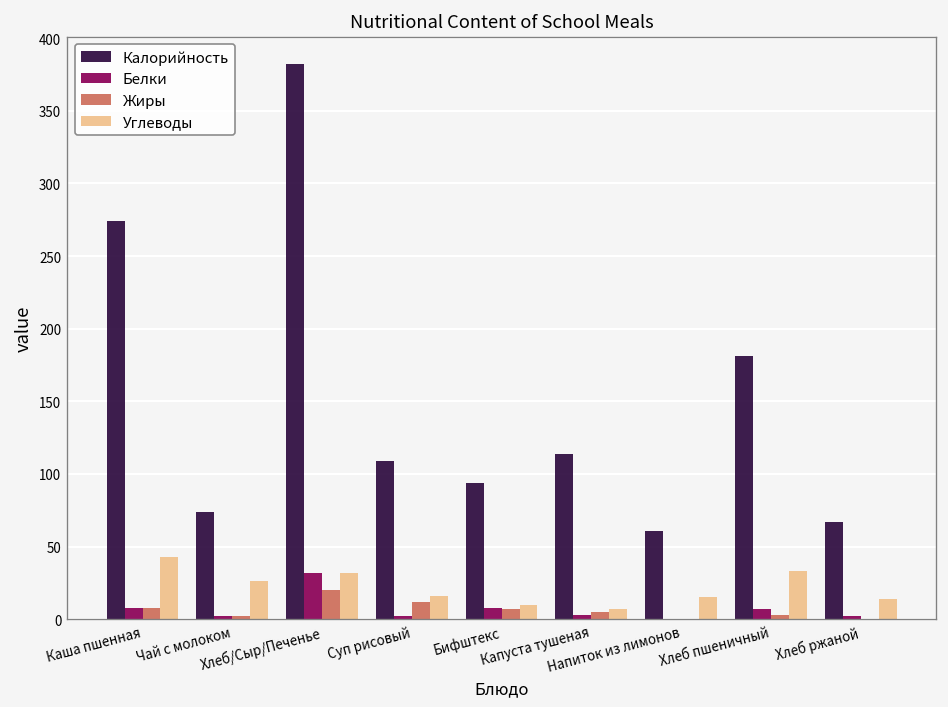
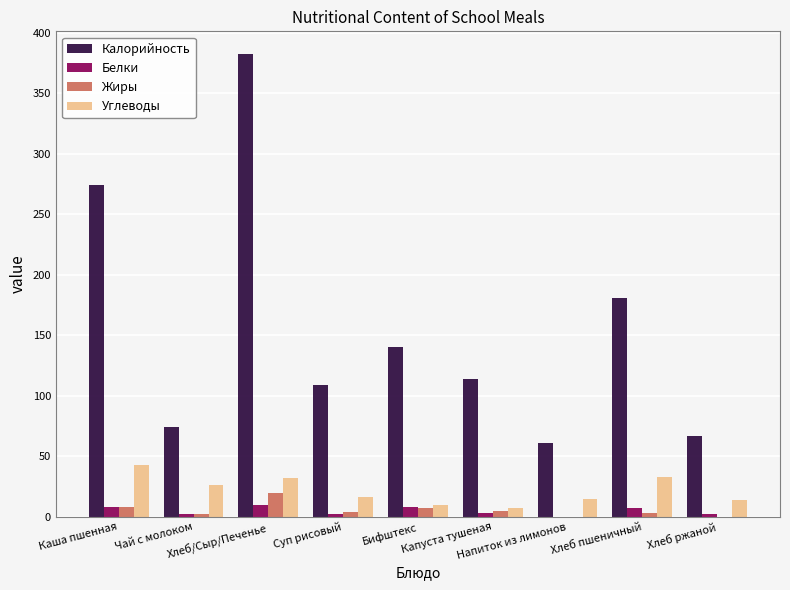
  {
    "Калорийность": {
      "Каша пшенная": 274,
      "Чай с молоком": 74,
      "Хлеб/Сыр/Печенье": 382,
      "Суп рисовый": 109,
-     "Бифштекс": 94,
+     "Бифштекс": 140,
      "Капуста тушеная": 114,
      "Напиток из лимонов": 61,
      "Хлеб пшеничный": 181,
      "Хлеб ржаной": 67
    },
    "Белки": {
      "Каша пшенная": 8,
-     "Хлеб/Сыр/Печенье": 32,
+     "Хлеб/Сыр/Печенье": 10,
      "Бифштекс": 8,
      "Капуста тушеная": 3,
      "Напиток из лимонов": 0,
      "Хлеб пшеничный": 7
    },
    "Жиры": {
      "Каша пшенная": 8,
      "Хлеб/Сыр/Печенье": 20,
-     "Суп рисовый": 12,
+     "Суп рисовый": 4,
      "Бифштекс": 7,
      "Капуста тушеная": 5,
      "Напиток из лимонов": 0,
      "Хлеб пшеничный": 3,
      "Хлеб ржаной": 0
    },
    "Углеводы": {
      "Каша пшенная": 43,
      "Чай с молоком": 26,
      "Хлеб/Сыр/Печенье": 32,
      "Суп рисовый": 16,
      "Бифштекс": 10,
      "Капуста тушеная": 7,
      "Напиток из лимонов": 15,
      "Хлеб пшеничный": 33,
      "Хлеб ржаной": 14
    }
  }
